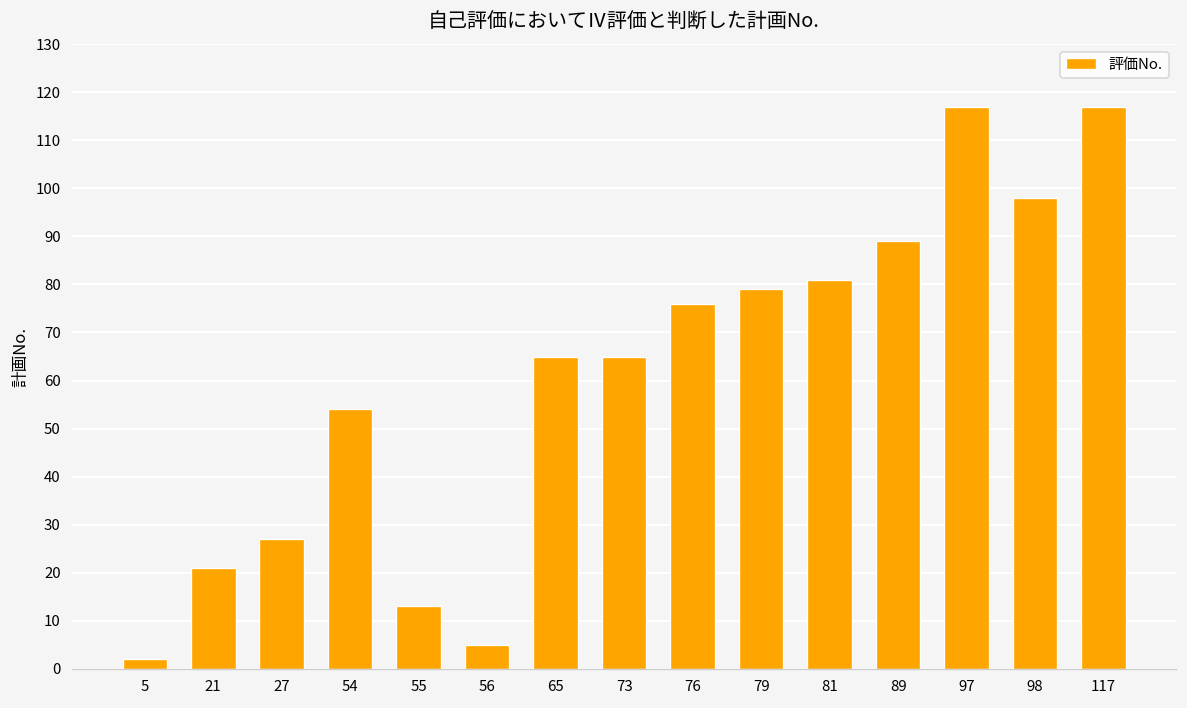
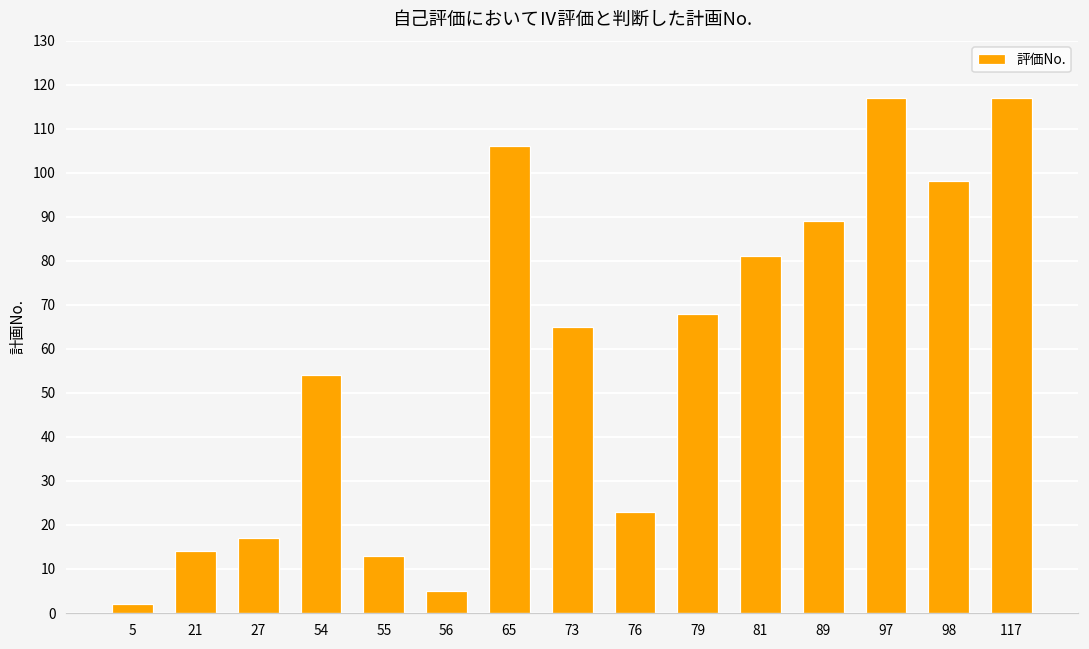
  {
    "5": 2,
-   "21": 21,
-   "27": 27,
+   "21": 14,
+   "27": 17,
    "54": 54,
    "55": 13,
    "56": 5,
-   "65": 65,
+   "65": 106,
    "73": 65,
-   "76": 76,
-   "79": 79,
+   "76": 23,
+   "79": 68,
    "81": 81,
    "89": 89,
    "97": 117,
    "98": 98,
    "117": 117
  }
